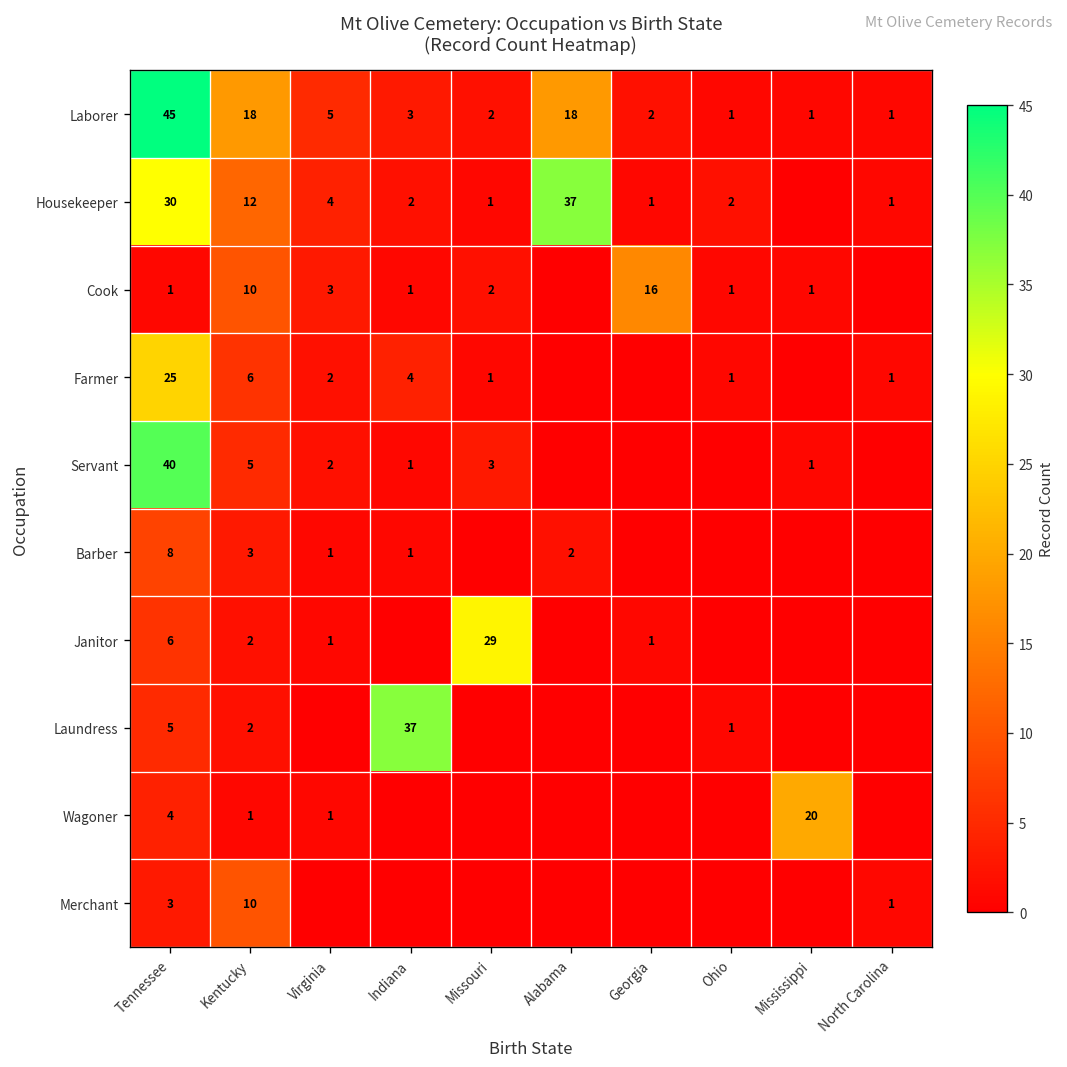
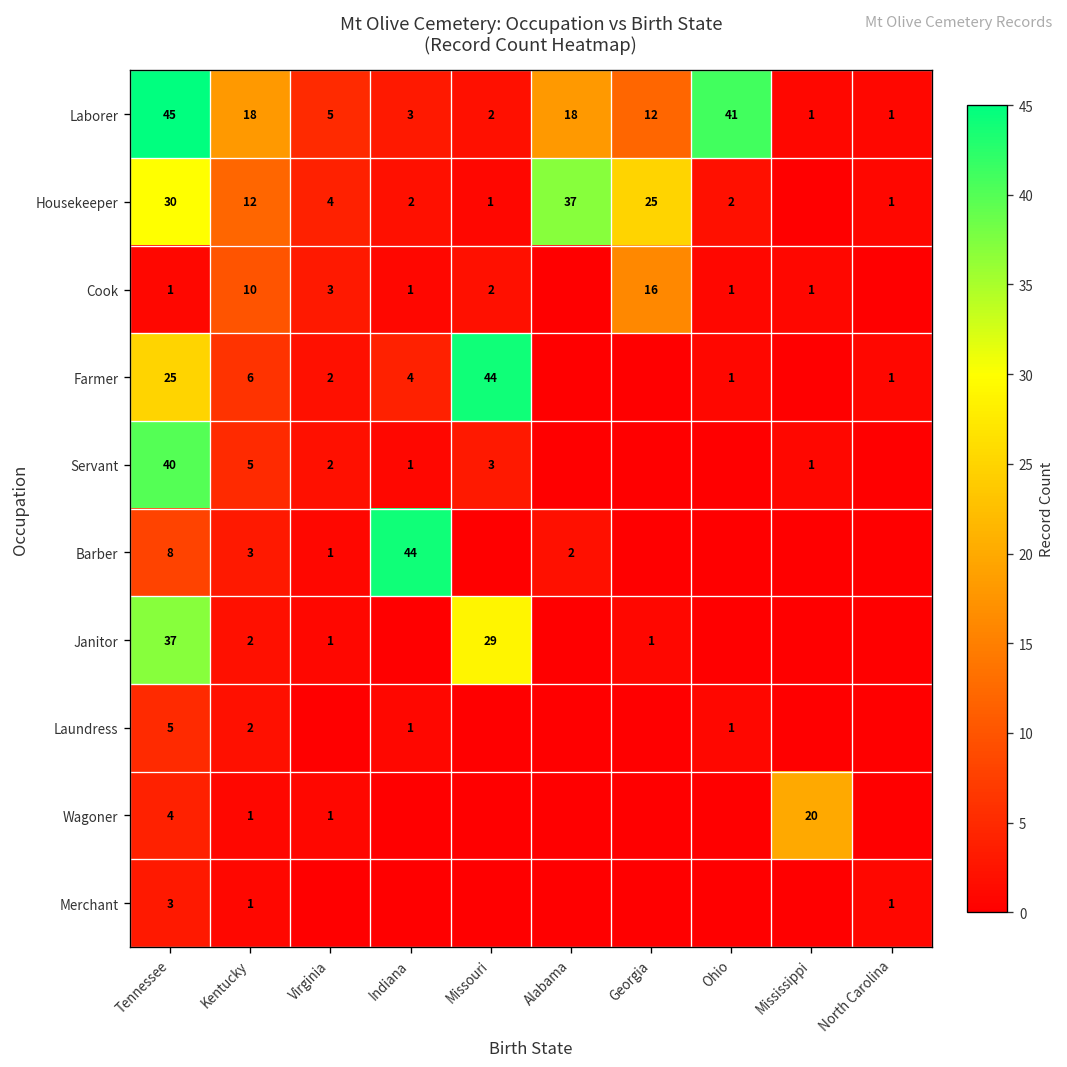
  {
    "Laborer": {
      "Tennessee": 45,
      "Kentucky": 18,
      "Virginia": 5,
      "Indiana": 3,
      "Missouri": 2,
      "Alabama": 18,
-     "Georgia": 2,
-     "Ohio": 1,
+     "Georgia": 12,
+     "Ohio": 41,
      "Mississippi": 1,
      "North Carolina": 1
    },
    "Housekeeper": {
      "Tennessee": 30,
      "Kentucky": 12,
      "Virginia": 4,
      "Indiana": 2,
      "Missouri": 1,
      "Alabama": 37,
-     "Georgia": 1,
+     "Georgia": 25,
      "Ohio": 2,
      "North Carolina": 1
    },
    "Cook": {
      "Tennessee": 1,
      "Kentucky": 10,
      "Virginia": 3,
      "Indiana": 1,
      "Missouri": 2,
      "Georgia": 16,
      "Ohio": 1,
      "Mississippi": 1
    },
    "Farmer": {
      "Tennessee": 25,
      "Kentucky": 6,
      "Virginia": 2,
      "Indiana": 4,
-     "Missouri": 1,
+     "Missouri": 44,
      "Ohio": 1,
      "North Carolina": 1
    },
    "Servant": {
      "Tennessee": 40,
      "Kentucky": 5,
      "Virginia": 2,
      "Indiana": 1,
      "Missouri": 3,
      "Mississippi": 1
    },
    "Barber": {
      "Tennessee": 8,
      "Kentucky": 3,
      "Virginia": 1,
-     "Indiana": 1,
+     "Indiana": 44,
      "Alabama": 2
    },
    "Janitor": {
-     "Tennessee": 6,
+     "Tennessee": 37,
      "Kentucky": 2,
      "Virginia": 1,
      "Missouri": 29,
      "Georgia": 1
    },
    "Laundress": {
      "Tennessee": 5,
      "Kentucky": 2,
-     "Indiana": 37,
+     "Indiana": 1,
      "Ohio": 1
    },
    "Wagoner": {
      "Tennessee": 4,
      "Kentucky": 1,
      "Virginia": 1,
      "Mississippi": 20
    },
    "Merchant": {
      "Tennessee": 3,
-     "Kentucky": 10,
+     "Kentucky": 1,
      "North Carolina": 1
    }
  }
